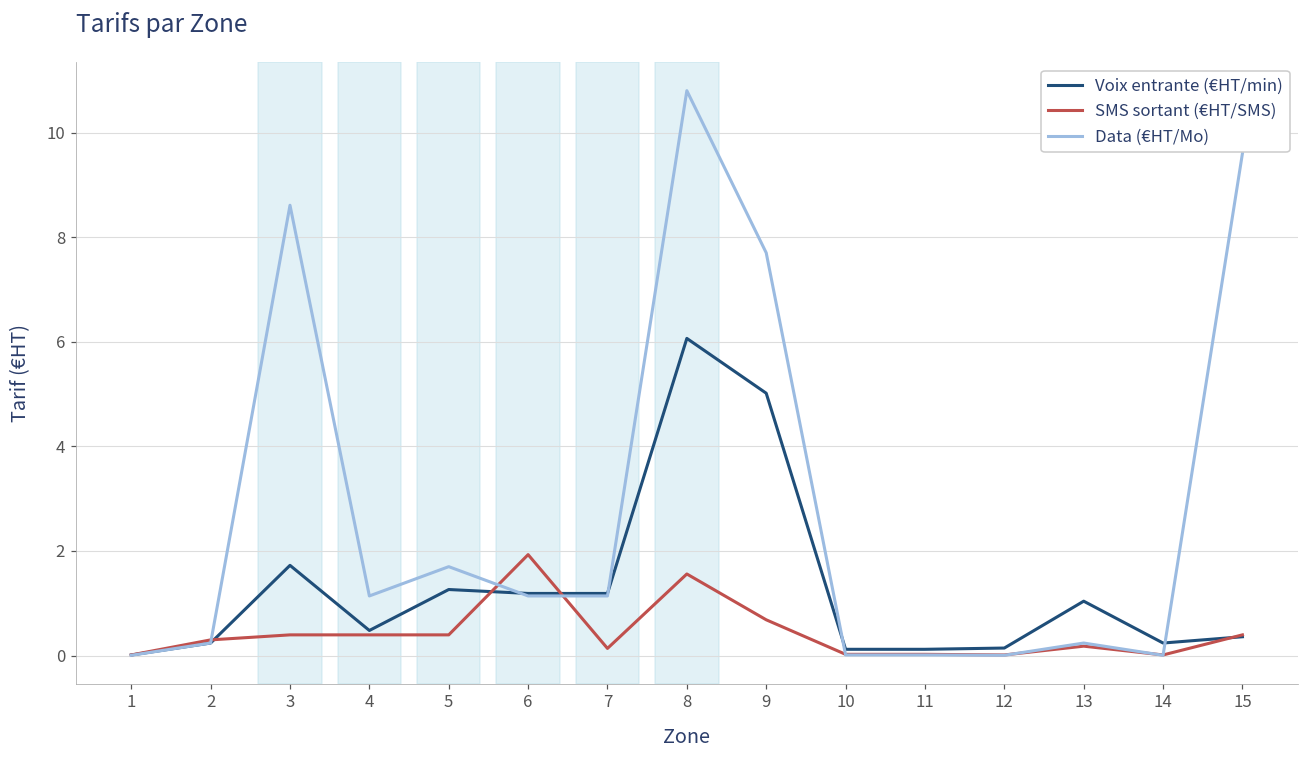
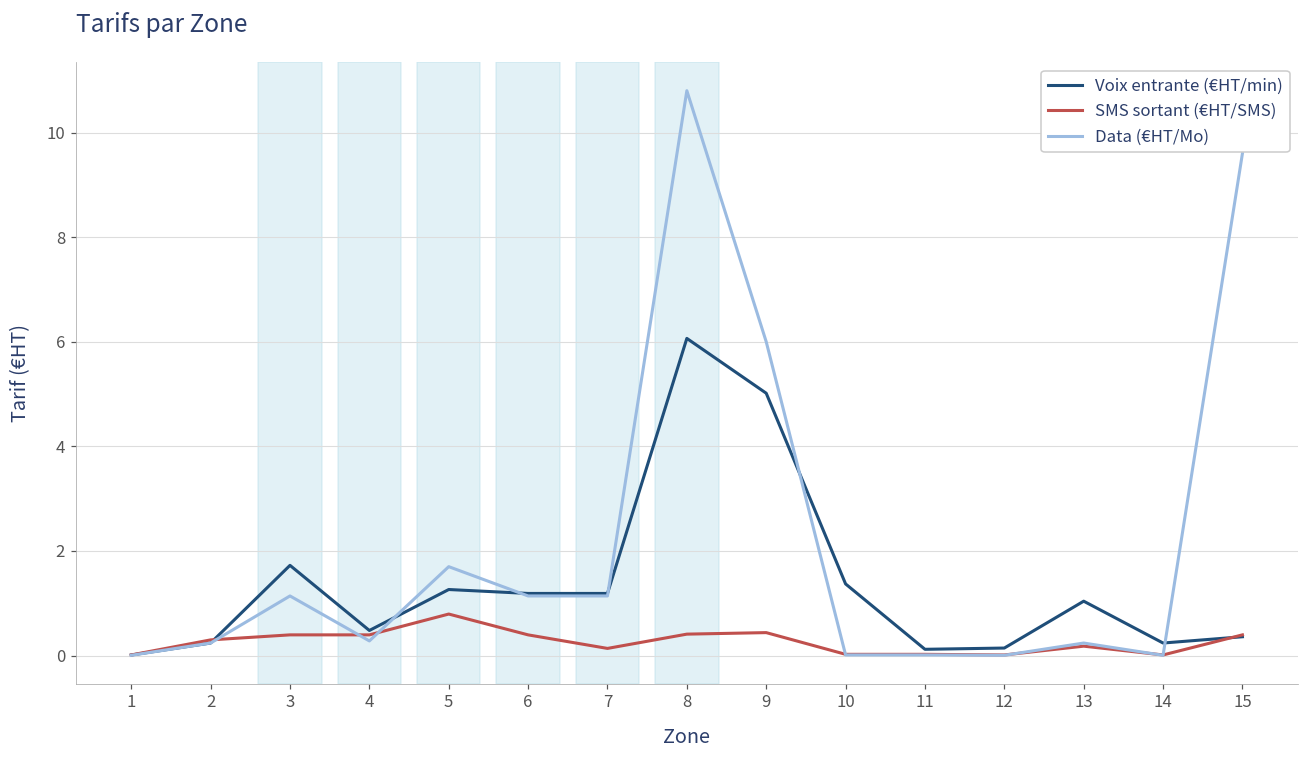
  {
    "Voix entrante (€HT/min)": {
      "3": 1.7,
      "4": 0.5,
      "5": 1.3,
      "8": 6.1,
      "9": 5.0,
-     "10": 0.1,
+     "10": 1.4,
      "11": 0.1,
      "12": 0.1,
      "13": 1.0,
      "14": 0.2
    },
    "SMS sortant (€HT/SMS)": {
      "2": 0.3,
      "3": 0.4,
      "4": 0.4,
-     "5": 0.4,
-     "6": 1.9,
+     "5": 0.8,
+     "6": 0.4,
      "7": 0.1,
-     "8": 1.6,
-     "9": 0.7,
+     "8": 0.4,
+     "9": 0.4,
      "13": 0.2
    },
    "Data (€HT/Mo)": {
-     "3": 8.6,
-     "4": 1.1,
+     "3": 1.1,
+     "4": 0.3,
      "5": 1.7,
      "8": 10.8,
-     "9": 7.7,
+     "9": 6.0,
      "13": 0.2
    }
  }
